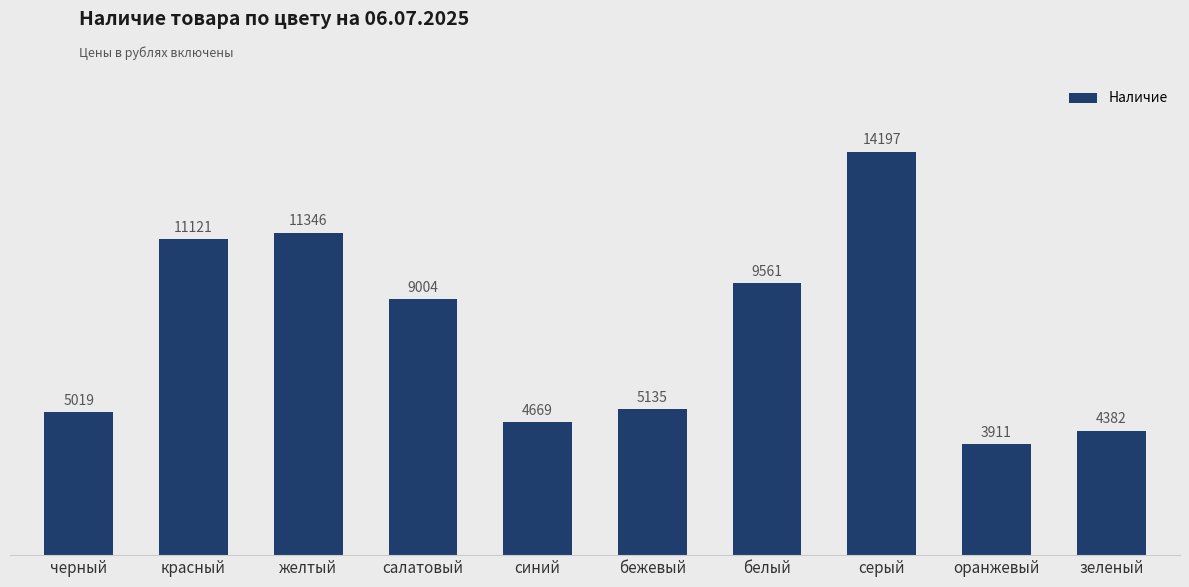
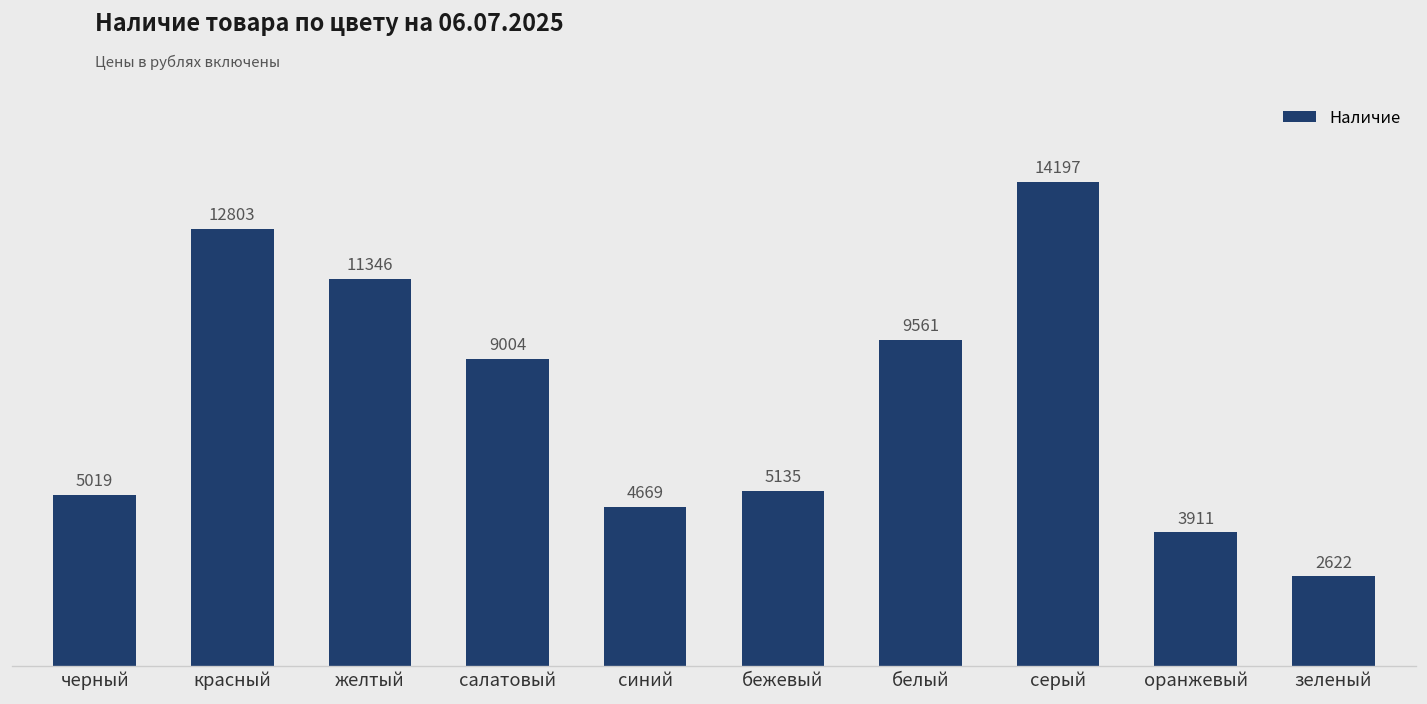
  {
    "черный": 5019,
-   "красный": 11121,
+   "красный": 12803,
    "желтый": 11346,
    "салатовый": 9004,
    "синий": 4669,
    "бежевый": 5135,
    "белый": 9561,
    "серый": 14197,
    "оранжевый": 3911,
-   "зеленый": 4382
+   "зеленый": 2622
  }
